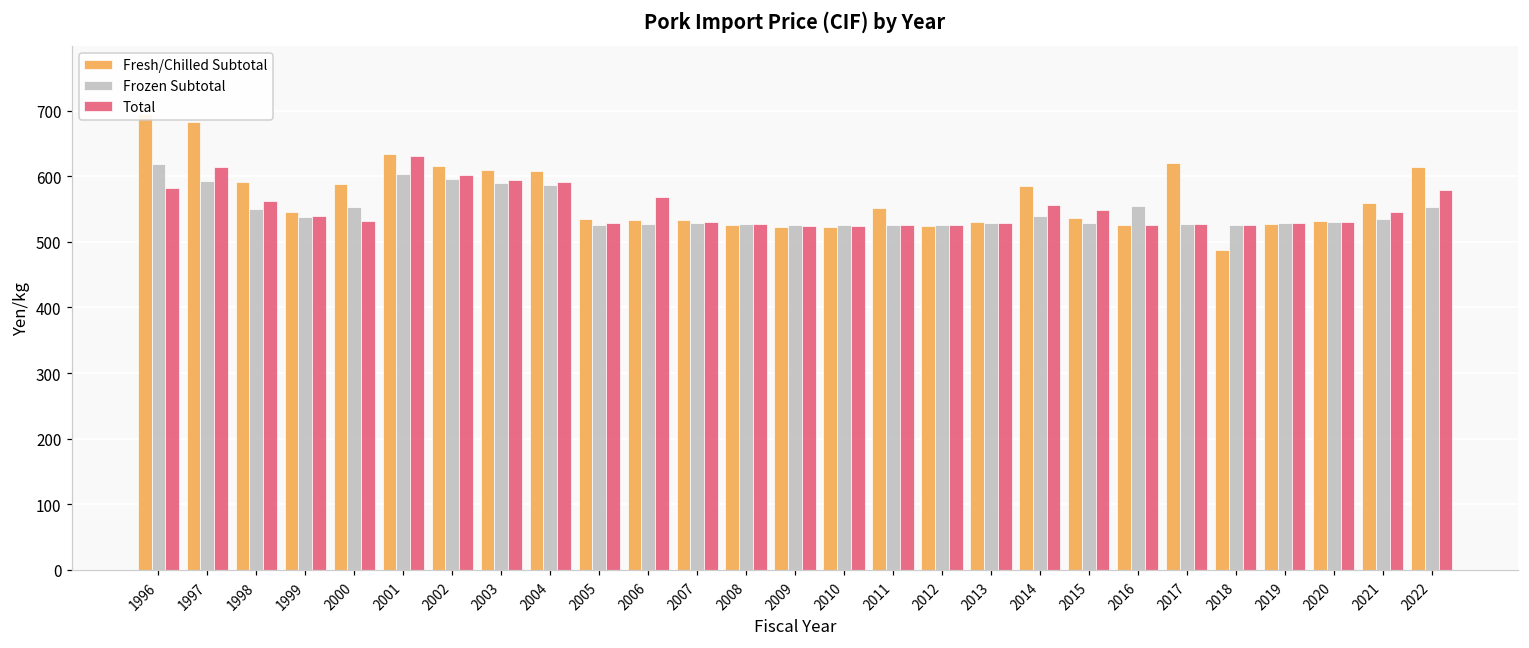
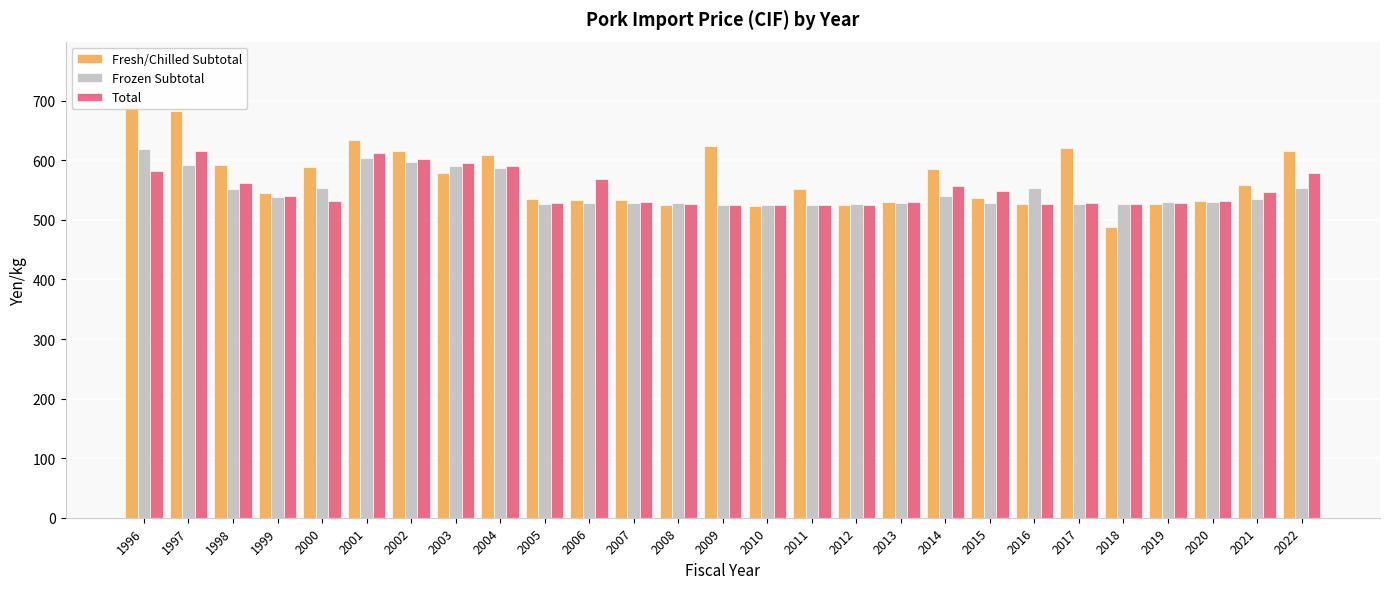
  {
    "Fresh/Chilled Subtotal": {
      "1997": 680,
      "1998": 590,
      "1999": 550,
      "2000": 590,
      "2001": 630,
      "2002": 620,
-     "2003": 610,
+     "2003": 580,
      "2004": 610,
      "2005": 530,
      "2006": 530,
      "2007": 530,
      "2008": 530,
-     "2009": 520,
+     "2009": 620,
      "2010": 520,
      "2011": 550,
      "2012": 520,
      "2013": 530,
      "2014": 590,
      "2015": 540,
      "2016": 530,
      "2017": 620,
      "2018": 490,
      "2019": 530,
      "2020": 530,
      "2021": 560,
      "2022": 610
    },
    "Frozen Subtotal": {
      "1996": 620,
      "1997": 590,
      "1998": 550,
      "1999": 540,
      "2000": 550,
      "2001": 600,
      "2002": 600,
      "2003": 590,
      "2004": 590,
      "2005": 530,
      "2006": 530,
      "2007": 530,
      "2008": 530,
      "2009": 530,
      "2010": 530,
      "2011": 530,
      "2012": 530,
      "2013": 530,
      "2014": 540,
      "2015": 530,
      "2016": 550,
      "2017": 530,
      "2018": 530,
      "2019": 530,
      "2020": 530,
      "2021": 540,
      "2022": 550
    },
    "Total": {
      "1996": 580,
      "1997": 620,
      "1998": 560,
      "1999": 540,
      "2000": 530,
-     "2001": 630,
+     "2001": 610,
      "2002": 600,
      "2003": 600,
      "2004": 590,
      "2005": 530,
      "2006": 570,
      "2007": 530,
      "2008": 530,
      "2009": 520,
      "2010": 520,
      "2011": 530,
      "2012": 530,
      "2013": 530,
      "2014": 560,
      "2015": 550,
      "2016": 530,
      "2017": 530,
      "2018": 530,
      "2019": 530,
      "2020": 530,
      "2021": 550,
      "2022": 580
    }
  }
